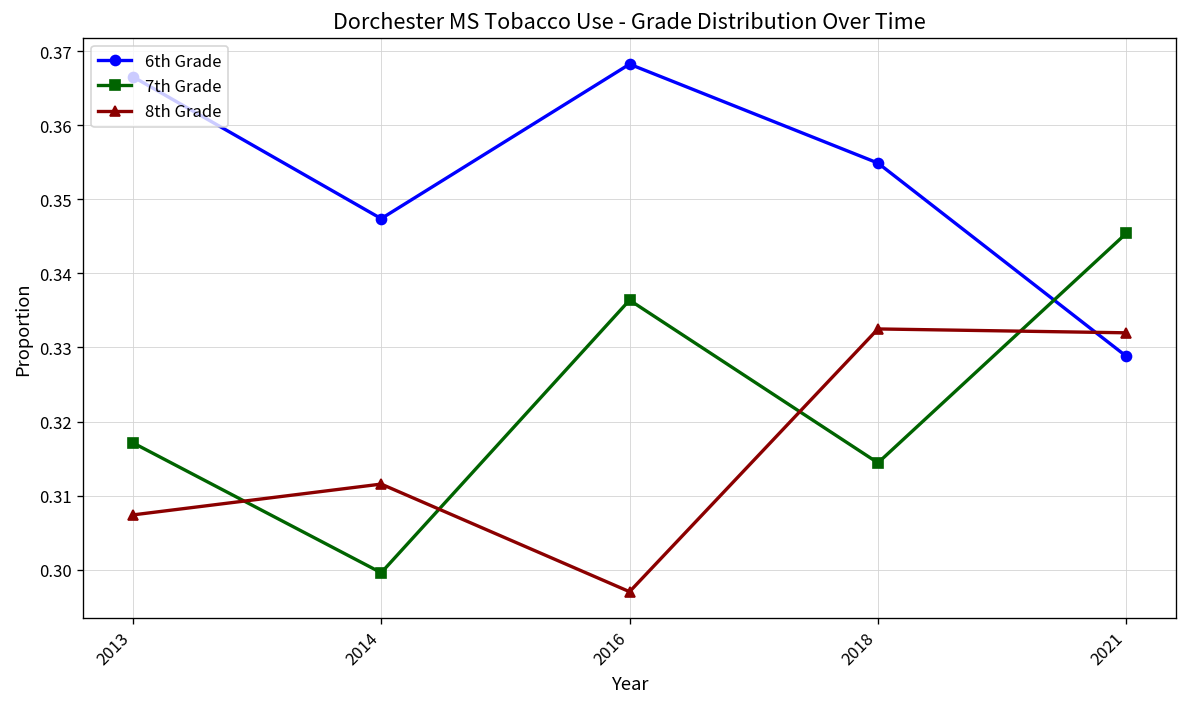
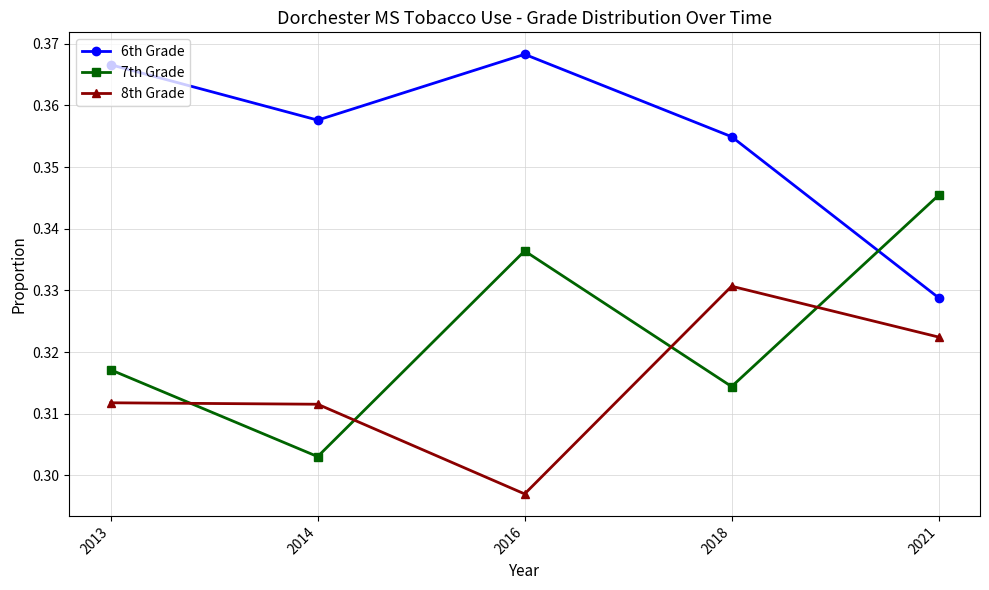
  {
    "6th Grade": {
-     "2014": 0.347,
+     "2014": 0.358,
      "2016": 0.368,
      "2018": 0.355,
      "2021": 0.329
    },
    "7th Grade": {
      "2013": 0.317,
-     "2014": 0.300,
+     "2014": 0.303,
      "2016": 0.336,
      "2018": 0.314,
      "2021": 0.345
    },
    "8th Grade": {
-     "2013": 0.307,
+     "2013": 0.312,
      "2014": 0.312,
      "2016": 0.297,
-     "2018": 0.333,
-     "2021": 0.332
+     "2018": 0.331,
+     "2021": 0.322
    }
  }
